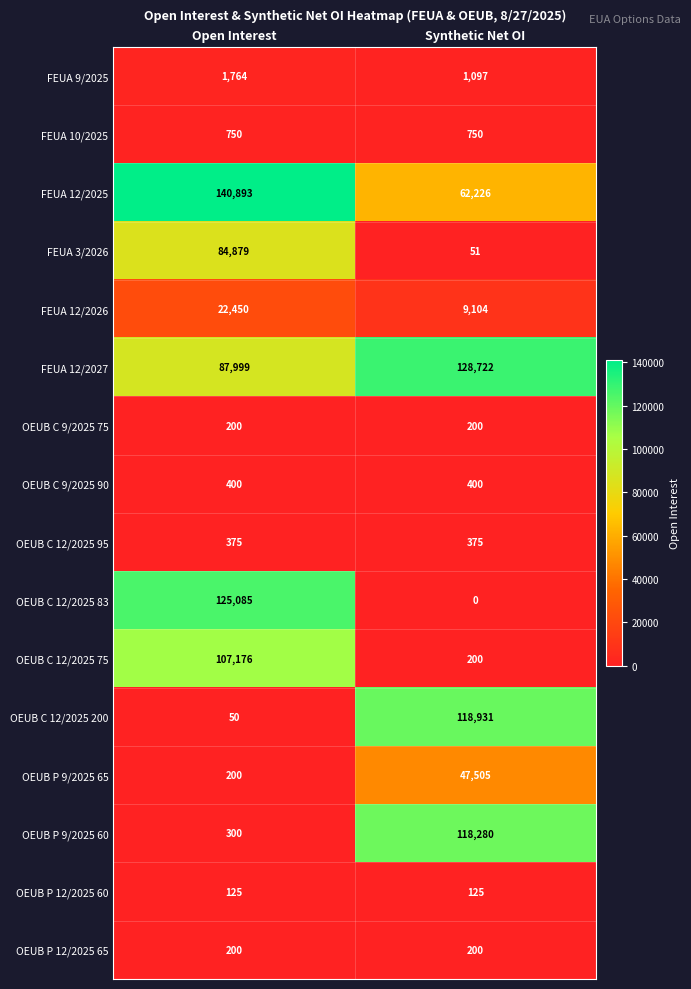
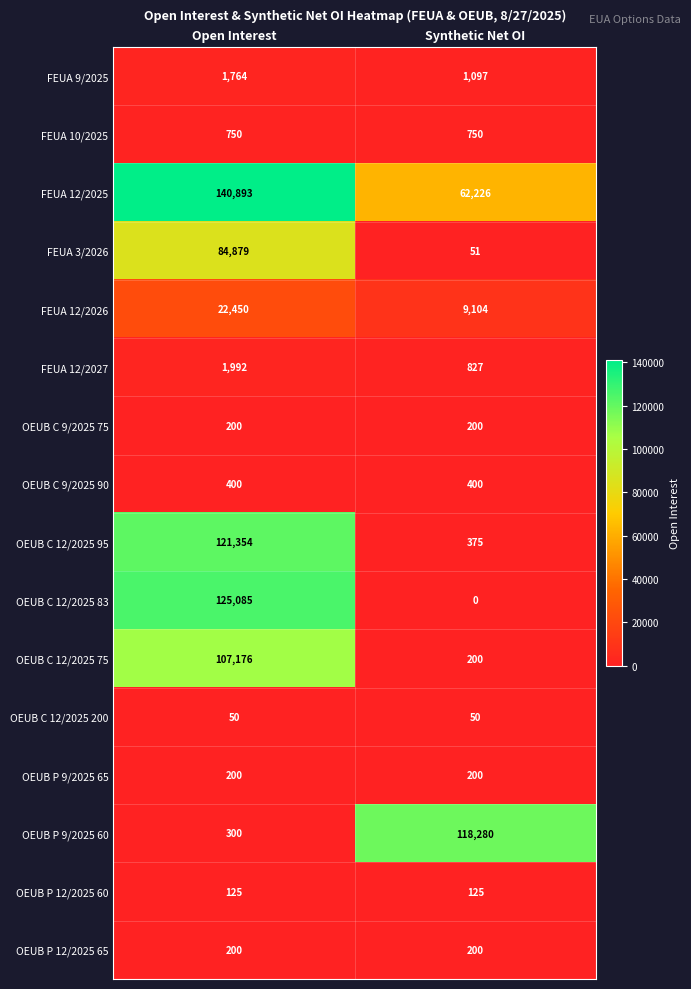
  {
    "FEUA 9/2025": {
      "Open Interest": "1,764",
      "Synthetic Net OI": "1,097"
    },
    "FEUA 10/2025": {
      "Open Interest": "750",
      "Synthetic Net OI": "750"
    },
    "FEUA 12/2025": {
      "Open Interest": "140,893",
      "Synthetic Net OI": "62,226"
    },
    "FEUA 3/2026": {
      "Open Interest": "84,879",
      "Synthetic Net OI": "51"
    },
    "FEUA 12/2026": {
      "Open Interest": "22,450",
      "Synthetic Net OI": "9,104"
    },
    "FEUA 12/2027": {
-     "Open Interest": "87,999",
-     "Synthetic Net OI": "128,722"
+     "Open Interest": "1,992",
+     "Synthetic Net OI": "827"
    },
    "OEUB C 9/2025 75": {
      "Open Interest": "200",
      "Synthetic Net OI": "200"
    },
    "OEUB C 9/2025 90": {
      "Open Interest": "400",
      "Synthetic Net OI": "400"
    },
    "OEUB C 12/2025 95": {
-     "Open Interest": "375",
+     "Open Interest": "121,354",
      "Synthetic Net OI": "375"
    },
    "OEUB C 12/2025 83": {
      "Open Interest": "125,085",
      "Synthetic Net OI": "0"
    },
    "OEUB C 12/2025 75": {
      "Open Interest": "107,176",
      "Synthetic Net OI": "200"
    },
    "OEUB C 12/2025 200": {
      "Open Interest": "50",
-     "Synthetic Net OI": "118,931"
+     "Synthetic Net OI": "50"
    },
    "OEUB P 9/2025 65": {
      "Open Interest": "200",
-     "Synthetic Net OI": "47,505"
+     "Synthetic Net OI": "200"
    },
    "OEUB P 9/2025 60": {
      "Open Interest": "300",
      "Synthetic Net OI": "118,280"
    },
    "OEUB P 12/2025 60": {
      "Open Interest": "125",
      "Synthetic Net OI": "125"
    },
    "OEUB P 12/2025 65": {
      "Open Interest": "200",
      "Synthetic Net OI": "200"
    }
  }
